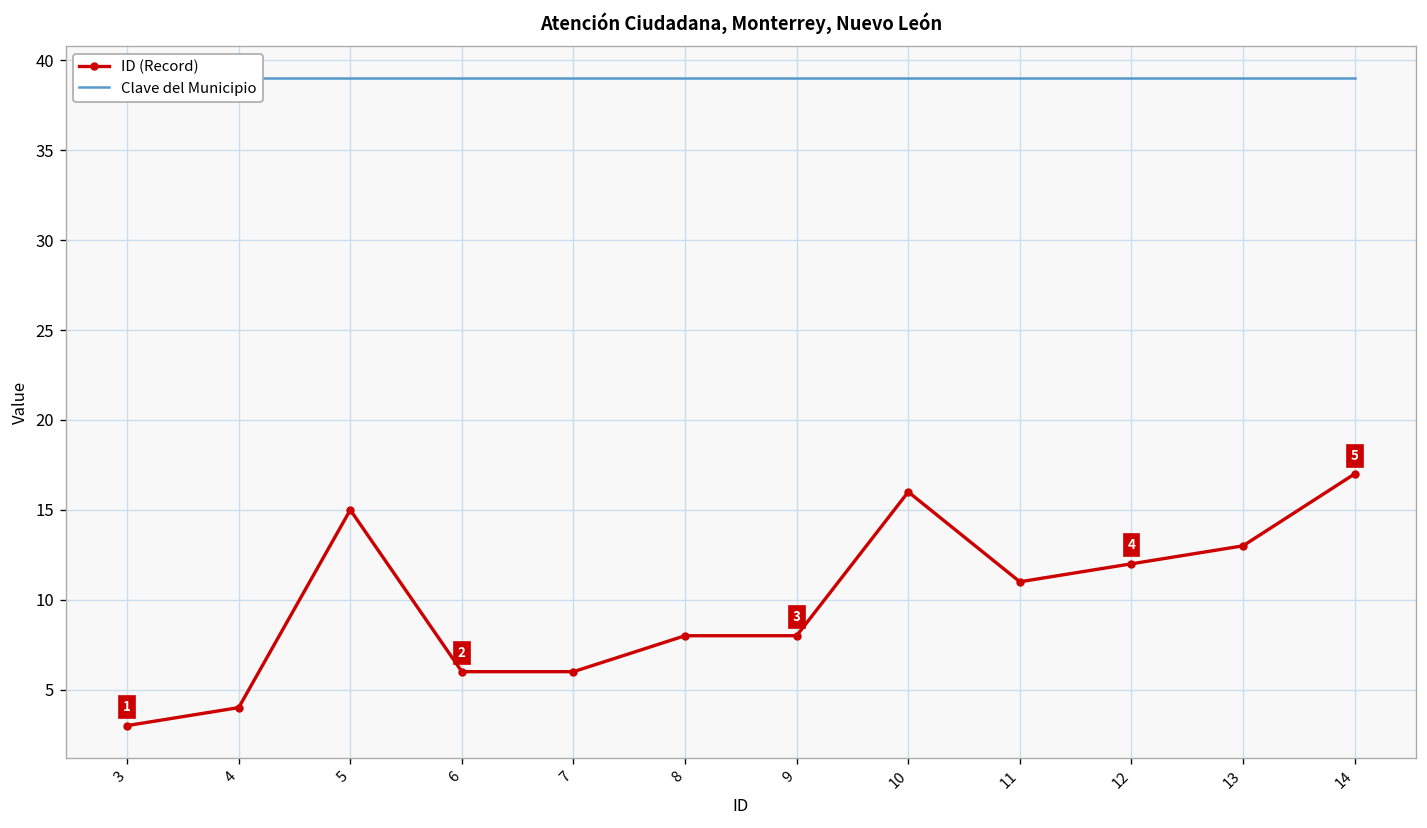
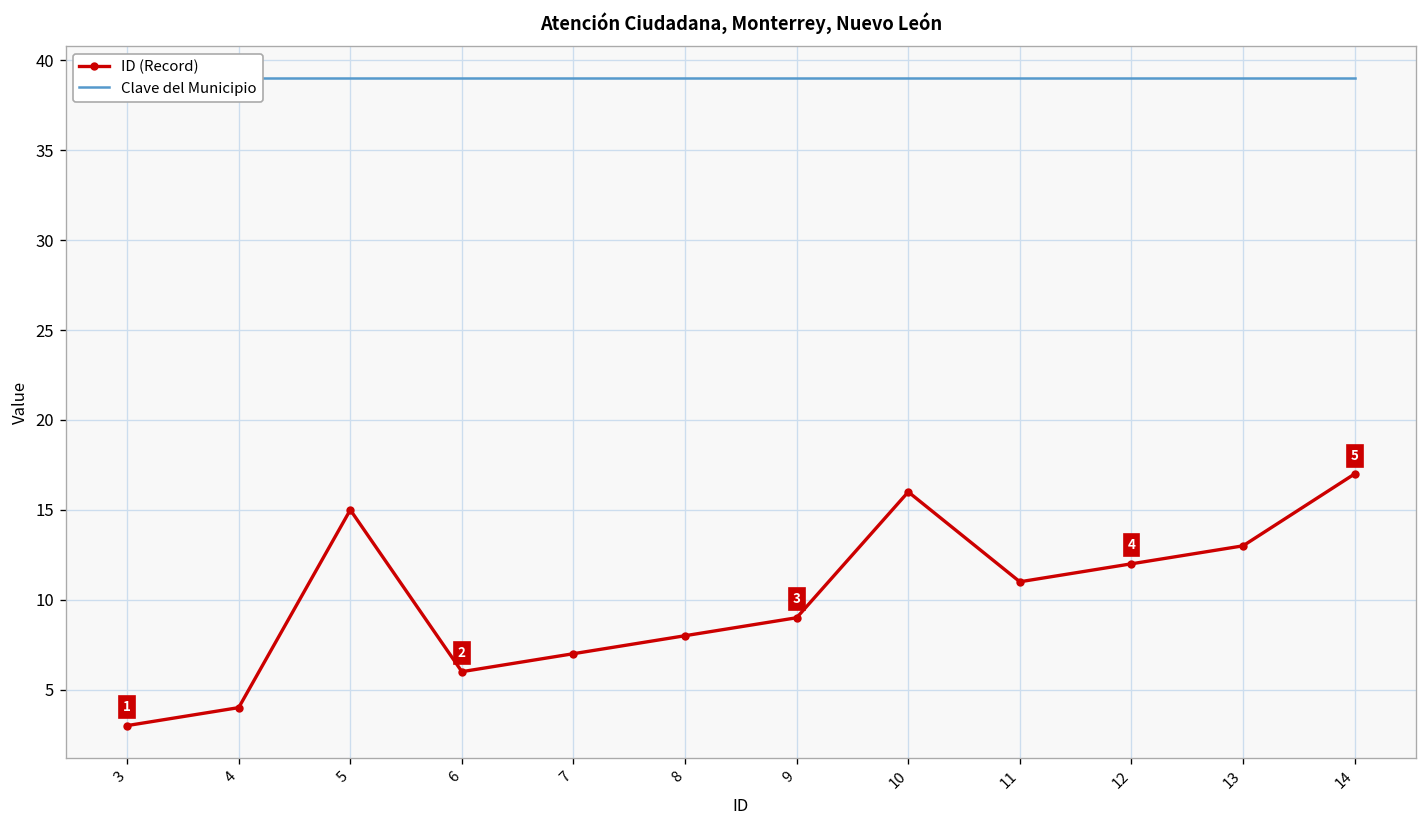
  {
    "ID (Record)": {
      "4": 4,
      "5": 15,
-     "7": 6,
+     "7": 7,
      "8": 8,
-     "9": 8,
+     "9": 9,
      "10": 16,
      "11": 11,
      "13": 13
    },
    "Clave del Municipio": {
      "5": 39,
      "6": 39,
      "7": 39,
      "8": 39,
      "9": 39,
      "10": 39,
      "11": 39,
      "12": 39,
      "13": 39,
      "14": 39
    }
  }
